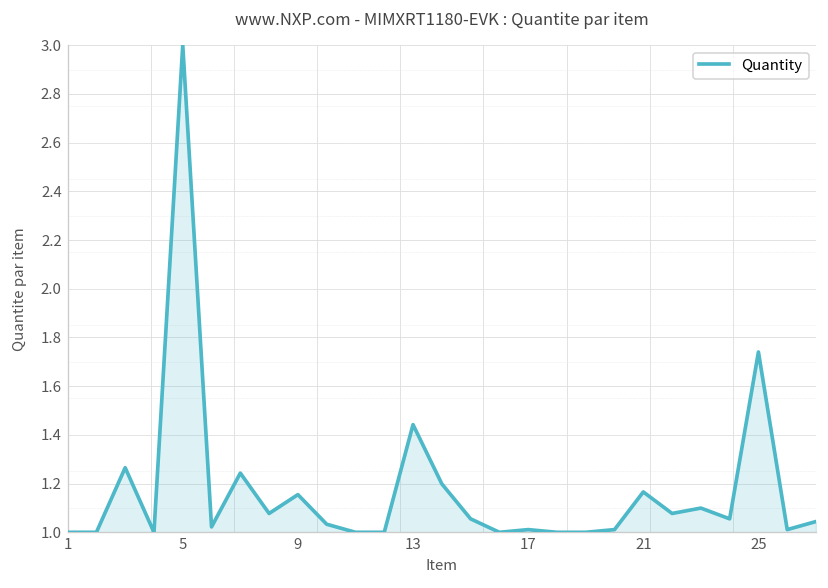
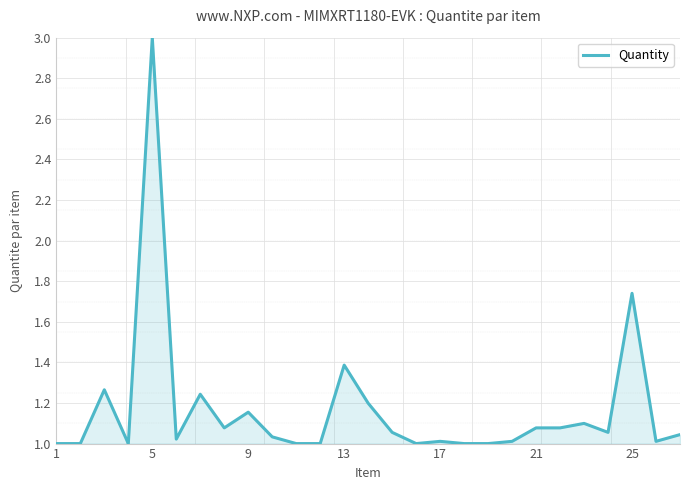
  {
    "1": 1.00,
    "5": 3.00,
    "9": 1.15,
-   "13": 1.44,
+   "13": 1.39,
    "17": 1.01,
-   "21": 1.17,
+   "21": 1.08,
    "25": 1.74
  }
